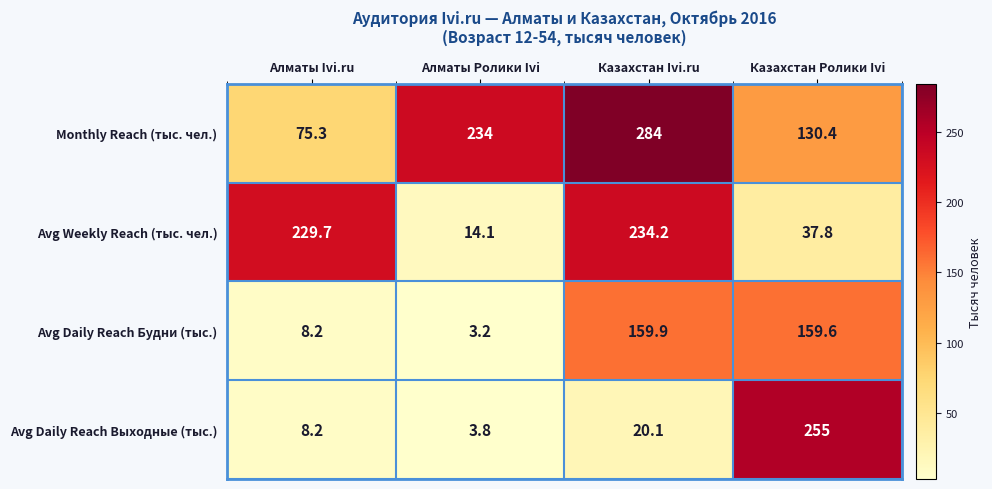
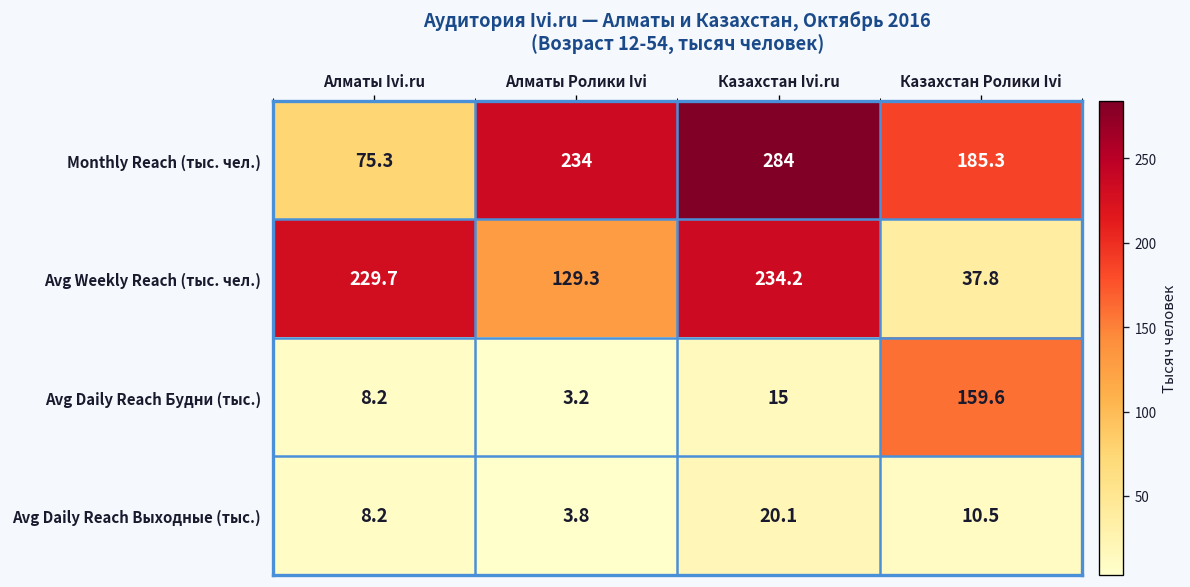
  {
    "Monthly Reach (тыс. чел.)": {
      "Алматы Ivi.ru": 75.3,
      "Алматы Ролики Ivi": 234,
      "Казахстан Ivi.ru": 284,
-     "Казахстан Ролики Ivi": 130.4
+     "Казахстан Ролики Ivi": 185.3
    },
    "Avg Weekly Reach (тыс. чел.)": {
      "Алматы Ivi.ru": 229.7,
-     "Алматы Ролики Ivi": 14.1,
+     "Алматы Ролики Ivi": 129.3,
      "Казахстан Ivi.ru": 234.2,
      "Казахстан Ролики Ivi": 37.8
    },
    "Avg Daily Reach Будни (тыс.)": {
      "Алматы Ivi.ru": 8.2,
      "Алматы Ролики Ivi": 3.2,
-     "Казахстан Ivi.ru": 159.9,
+     "Казахстан Ivi.ru": 15,
      "Казахстан Ролики Ivi": 159.6
    },
    "Avg Daily Reach Выходные (тыс.)": {
      "Алматы Ivi.ru": 8.2,
      "Алматы Ролики Ivi": 3.8,
      "Казахстан Ivi.ru": 20.1,
-     "Казахстан Ролики Ivi": 255
+     "Казахстан Ролики Ivi": 10.5
    }
  }
